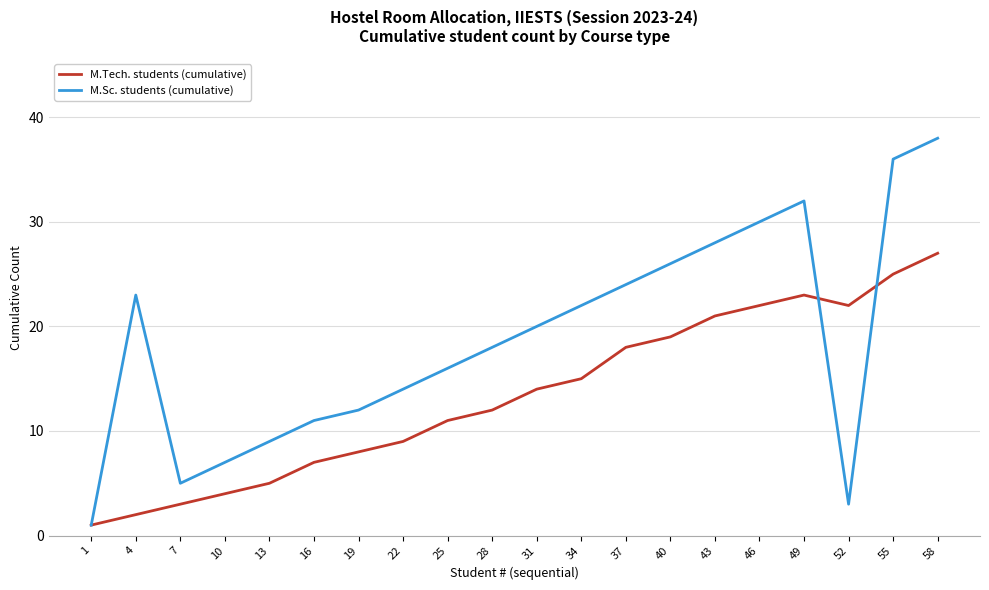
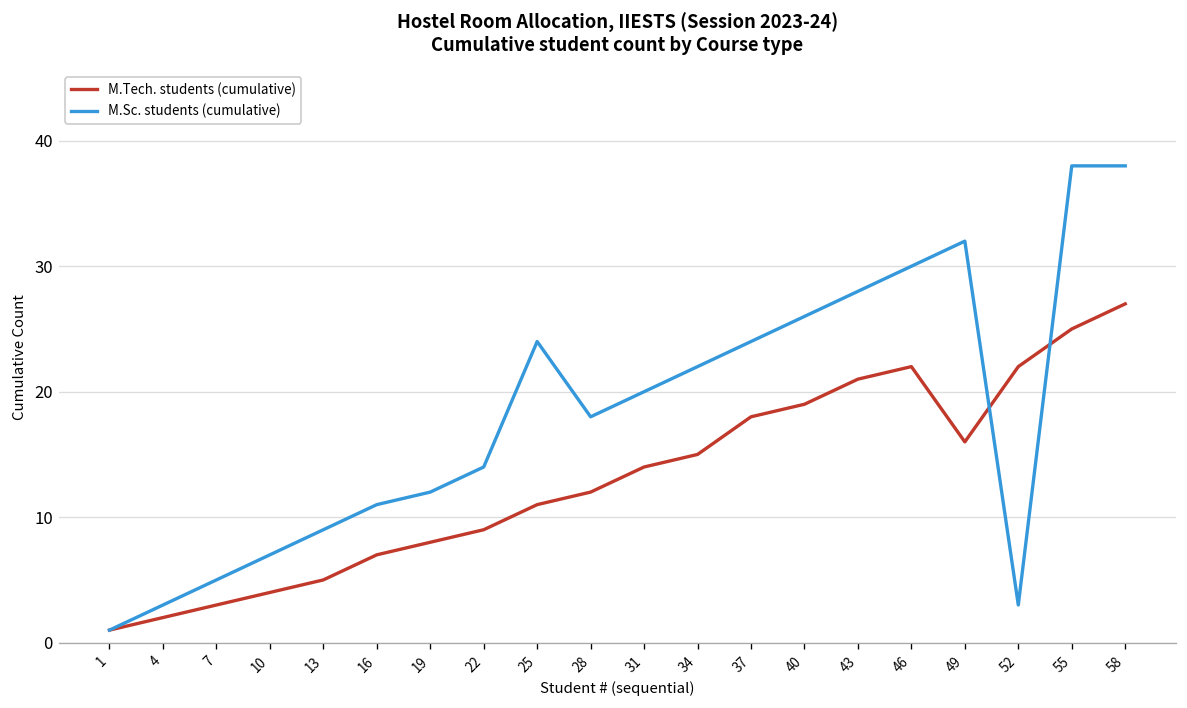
  {
    "M.Tech. students (cumulative)": {
      "4": 2,
      "7": 3,
      "10": 4,
      "13": 5,
      "16": 7,
      "19": 8,
      "22": 9,
      "25": 11,
      "28": 12,
      "31": 14,
      "34": 15,
      "37": 18,
      "40": 19,
      "43": 21,
      "46": 22,
-     "49": 23,
+     "49": 16,
      "52": 22,
      "55": 25,
      "58": 27
    },
    "M.Sc. students (cumulative)": {
-     "4": 23,
+     "4": 3,
      "7": 5,
      "10": 7,
      "13": 9,
      "16": 11,
      "19": 12,
      "22": 14,
-     "25": 16,
+     "25": 24,
      "28": 18,
      "31": 20,
      "34": 22,
      "37": 24,
      "40": 26,
      "43": 28,
      "46": 30,
      "49": 32,
      "52": 3,
-     "55": 36,
+     "55": 38,
      "58": 38
    }
  }
